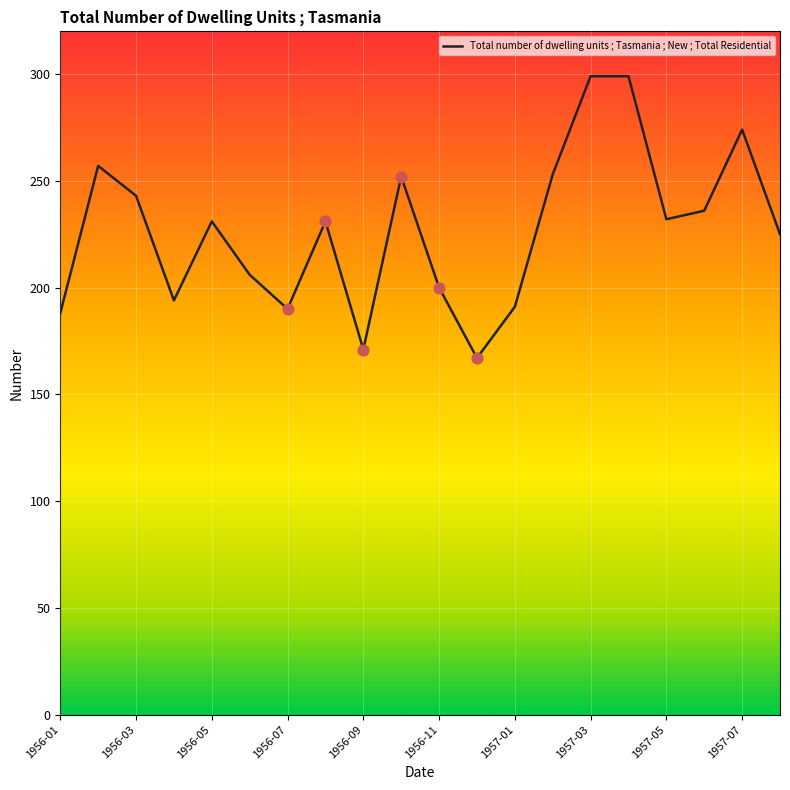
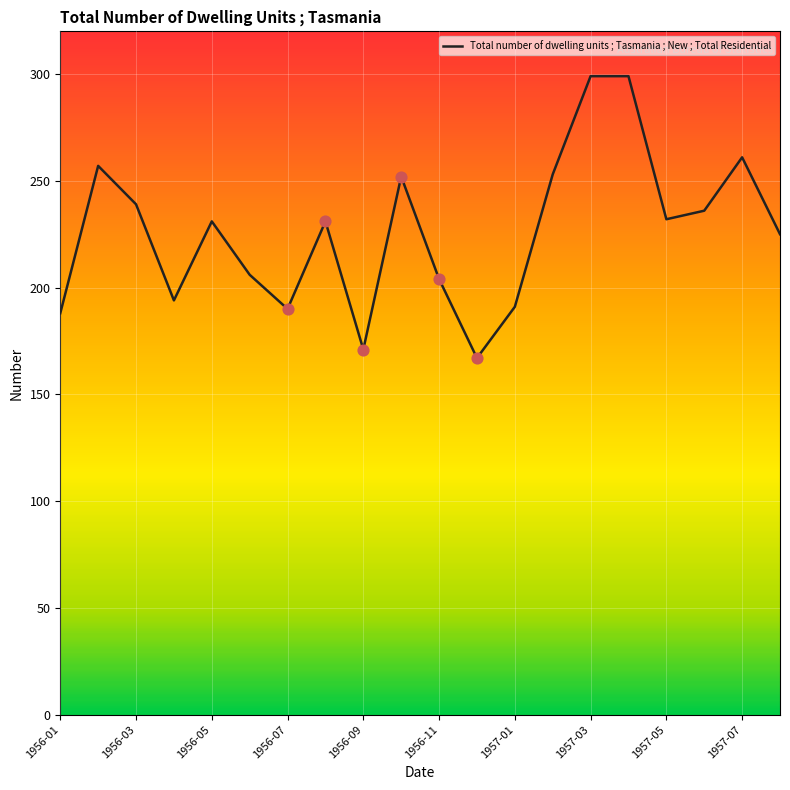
  {
    "Total number of dwelling units ; Tasmania ; New ; Total Residential": {
      "1956-01": 188,
-     "1956-03": 243,
+     "1956-03": 239,
      "1956-05": 231,
-     "1956-11": 200,
+     "1956-11": 204,
      "1957-01": 191,
      "1957-03": 299,
      "1957-05": 232,
-     "1957-07": 274
+     "1957-07": 261
    }
  }
